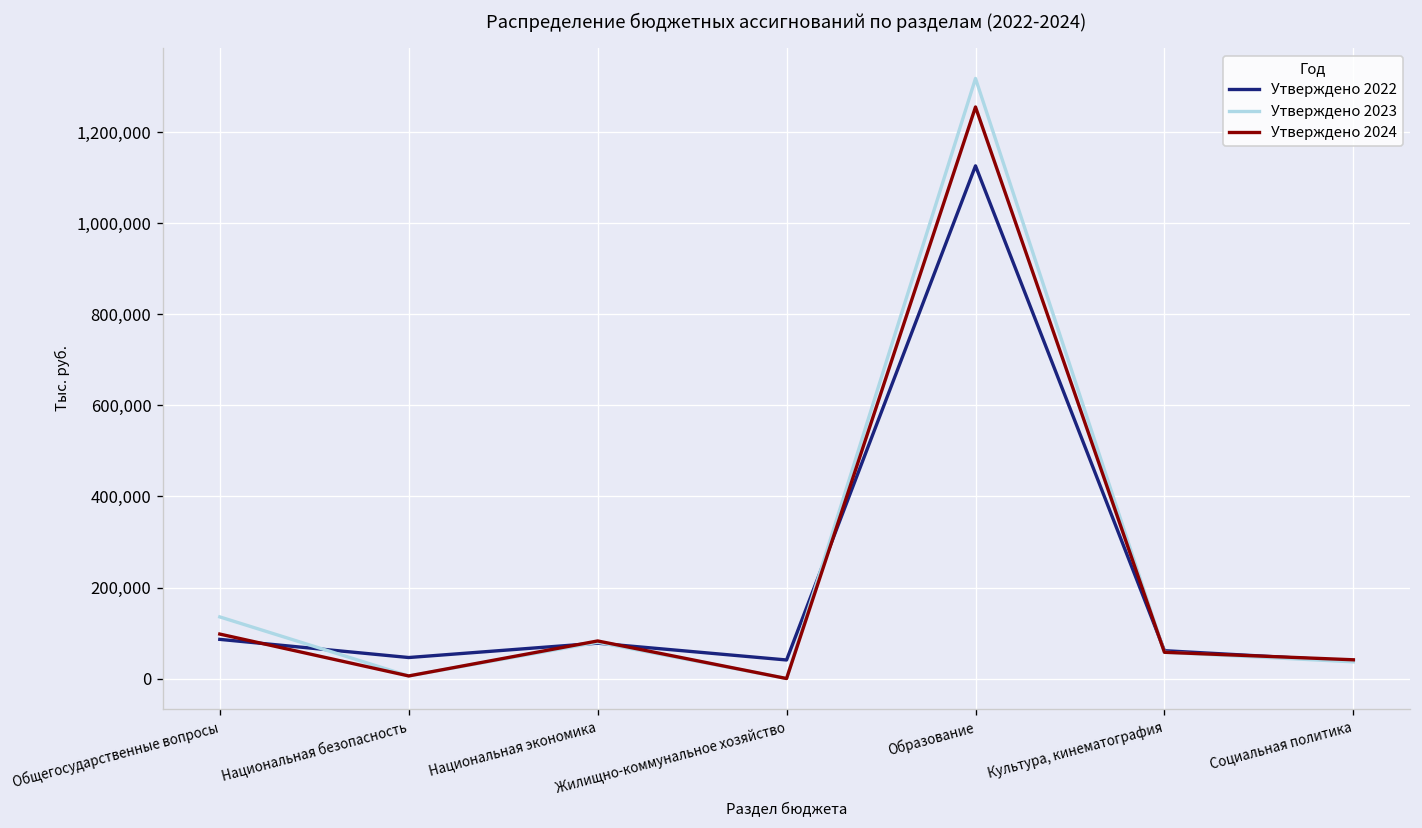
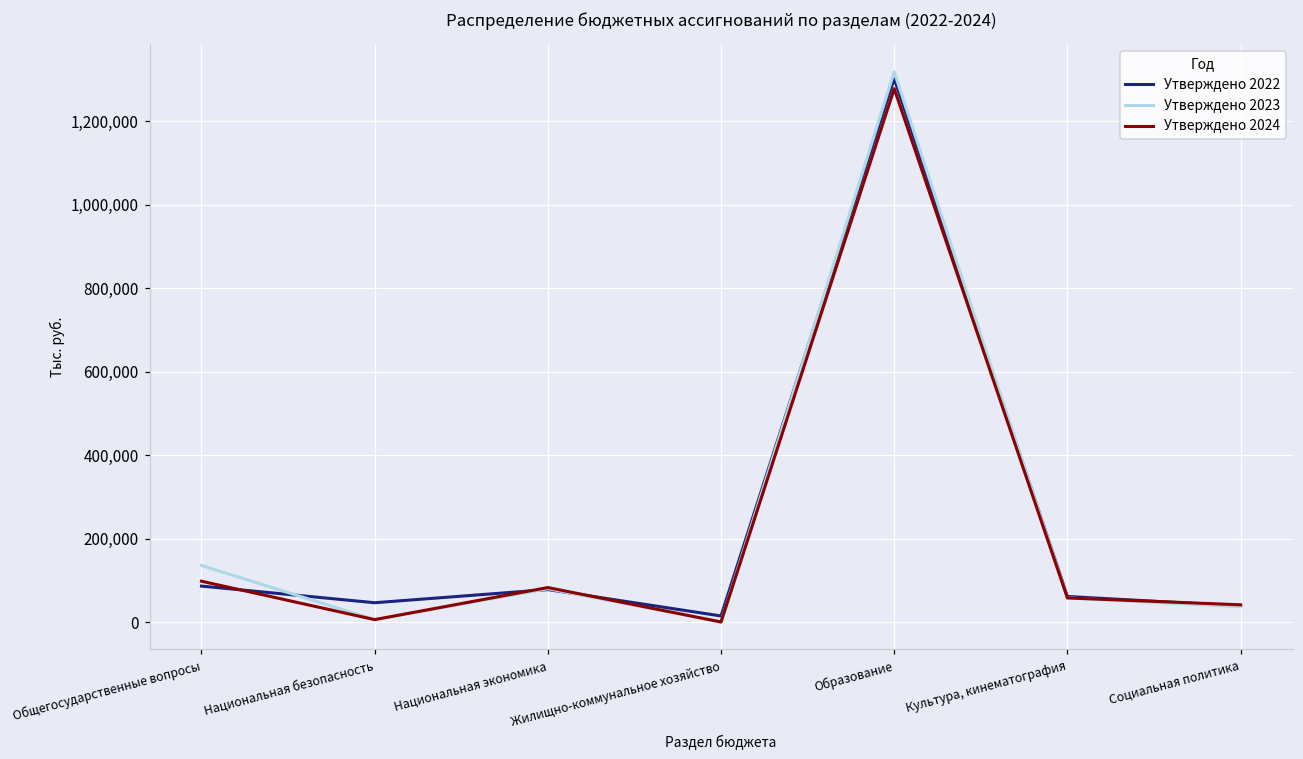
  {
    "Утверждено 2022": {
      "Общегосударственные вопросы": "90,000",
      "Национальная безопасность": "50,000",
-     "Жилищно-коммунальное хозяйство": "40,000",
-     "Образование": "1,130,000"
+     "Жилищно-коммунальное хозяйство": "10,000",
+     "Образование": "1,300,000"
    },
    "Утверждено 2023": {
      "Общегосударственные вопросы": "140,000",
      "Образование": "1,320,000"
    },
    "Утверждено 2024": {
      "Общегосударственные вопросы": "100,000",
-     "Образование": "1,250,000"
+     "Образование": "1,280,000"
    }
  }
